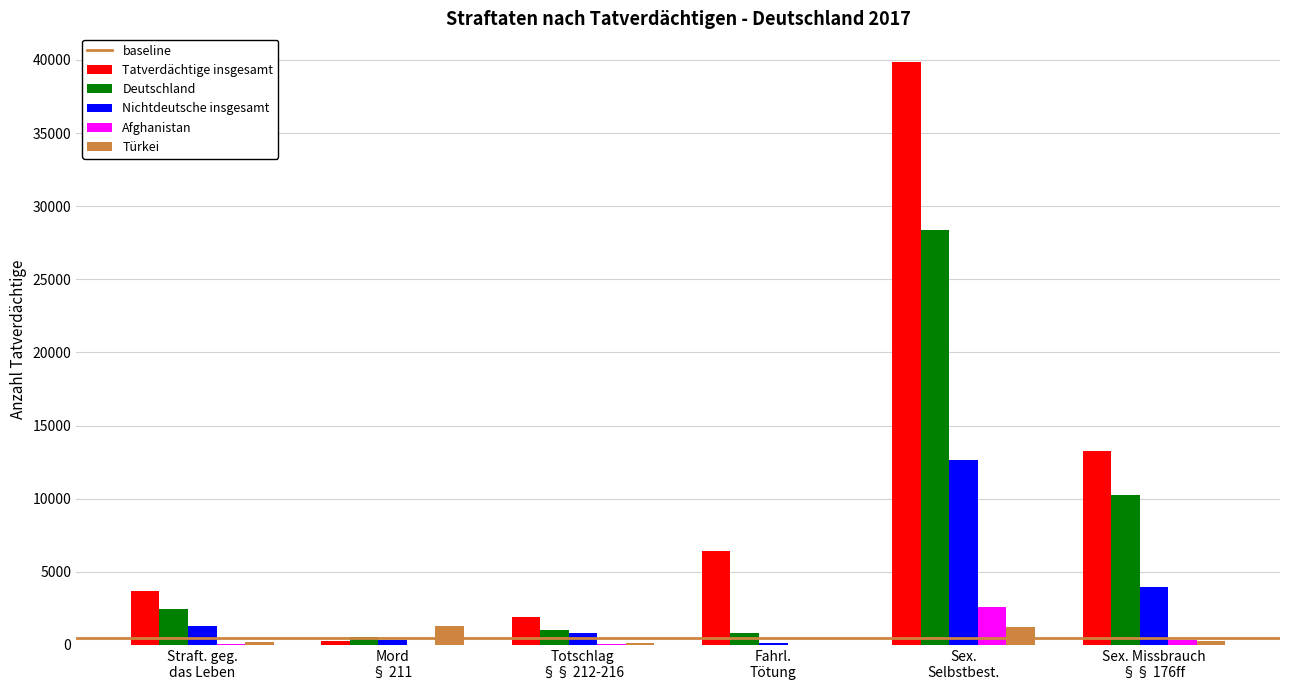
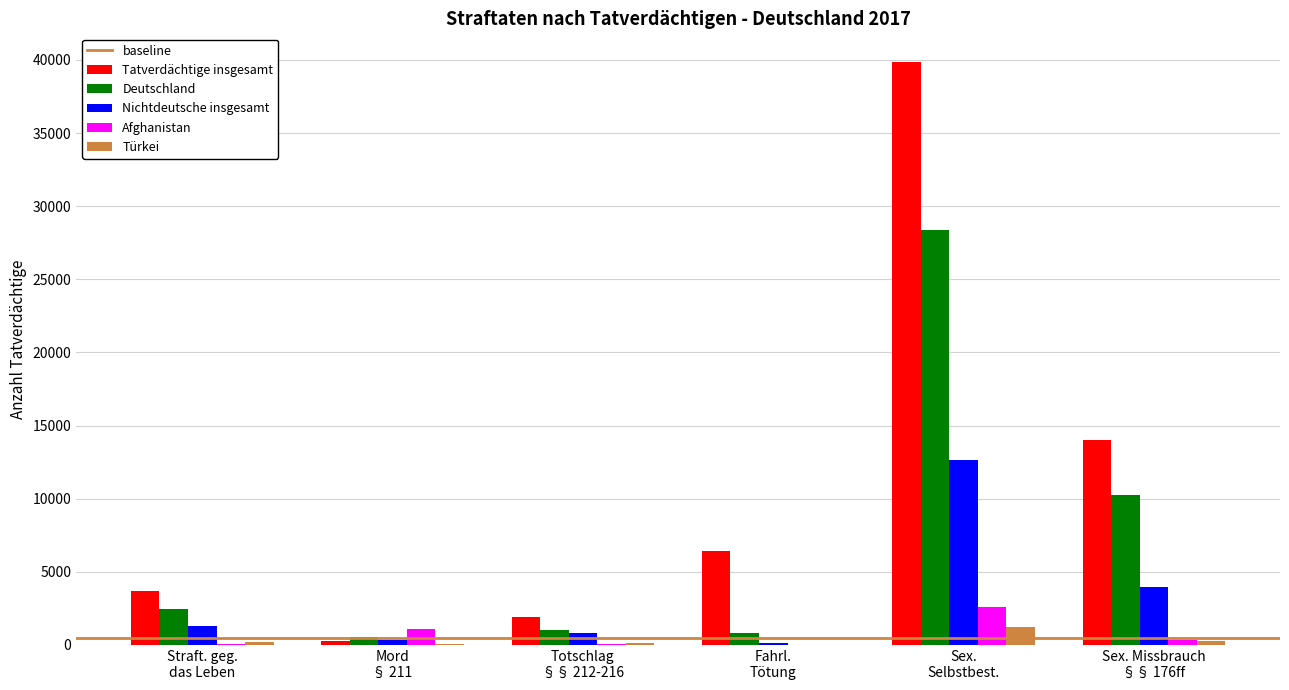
  {
    "Tatverdächtige insgesamt": {
      "Straft. geg. das Leben": 3700,
      "Mord § 211": 300,
      "Totschlag §§ 212-216": 1900,
      "Fahrl. Tötung": 6400,
      "Sex. Selbstbest.": 39800,
-     "Sex. Missbrauch §§ 176ff": 13300
+     "Sex. Missbrauch §§ 176ff": 14000
    },
    "Deutschland": {
      "Straft. geg. das Leben": 2400,
      "Mord § 211": 500,
      "Totschlag §§ 212-216": 1000,
      "Fahrl. Tötung": 800,
      "Sex. Selbstbest.": 28400,
      "Sex. Missbrauch §§ 176ff": 10300
    },
    "Nichtdeutsche insgesamt": {
      "Straft. geg. das Leben": 1300,
      "Mord § 211": 300,
      "Totschlag §§ 212-216": 800,
      "Sex. Selbstbest.": 12600,
      "Sex. Missbrauch §§ 176ff": 4000
    },
    "Afghanistan": {
-     "Mord § 211": 0,
+     "Mord § 211": 1100,
      "Sex. Selbstbest.": 2600,
      "Sex. Missbrauch §§ 176ff": 300
    },
    "Türkei": {
      "Straft. geg. das Leben": 200,
-     "Mord § 211": 1300,
+     "Mord § 211": 100,
      "Sex. Selbstbest.": 1200,
      "Sex. Missbrauch §§ 176ff": 300
    }
  }
